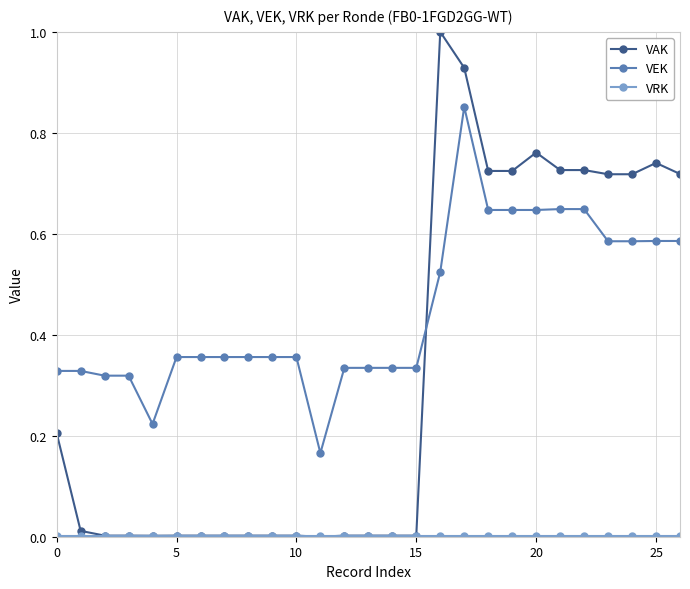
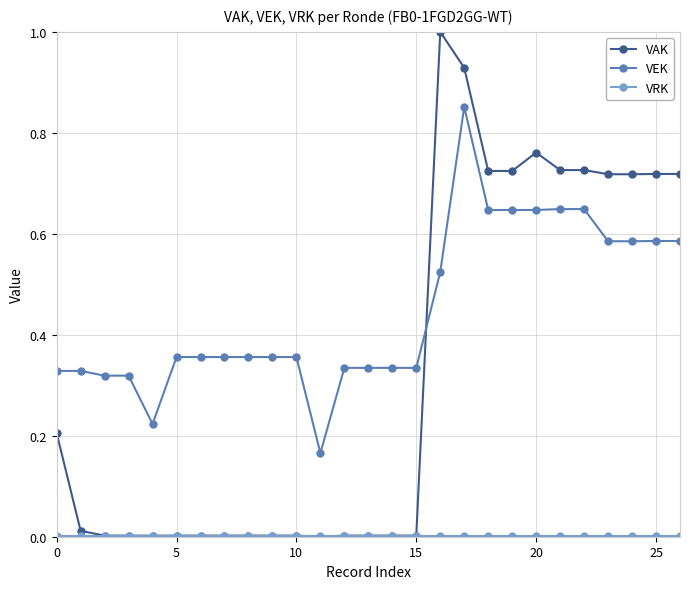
  {
    "VAK": {
      "0": 0.21,
      "20": 0.76,
-     "25": 0.74
+     "25": 0.72
    }
  }
